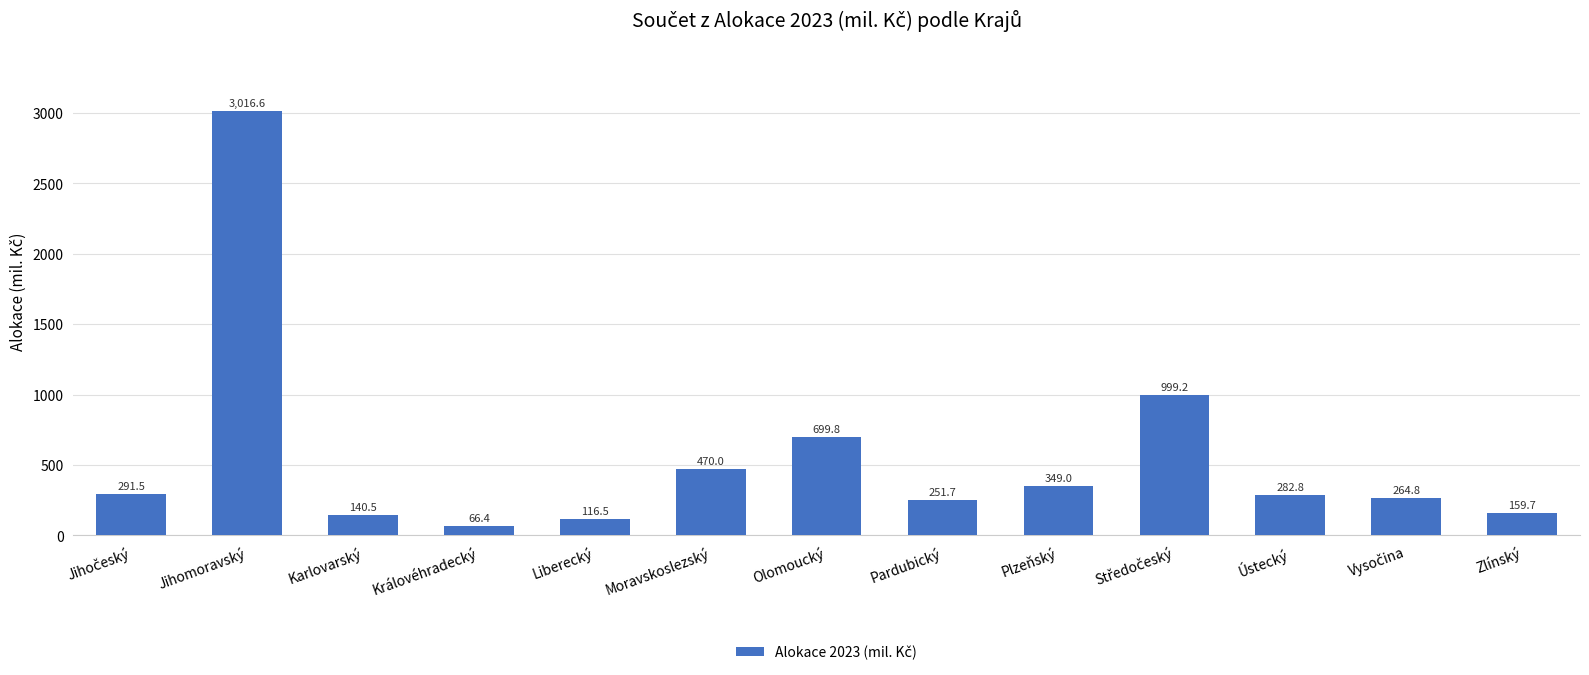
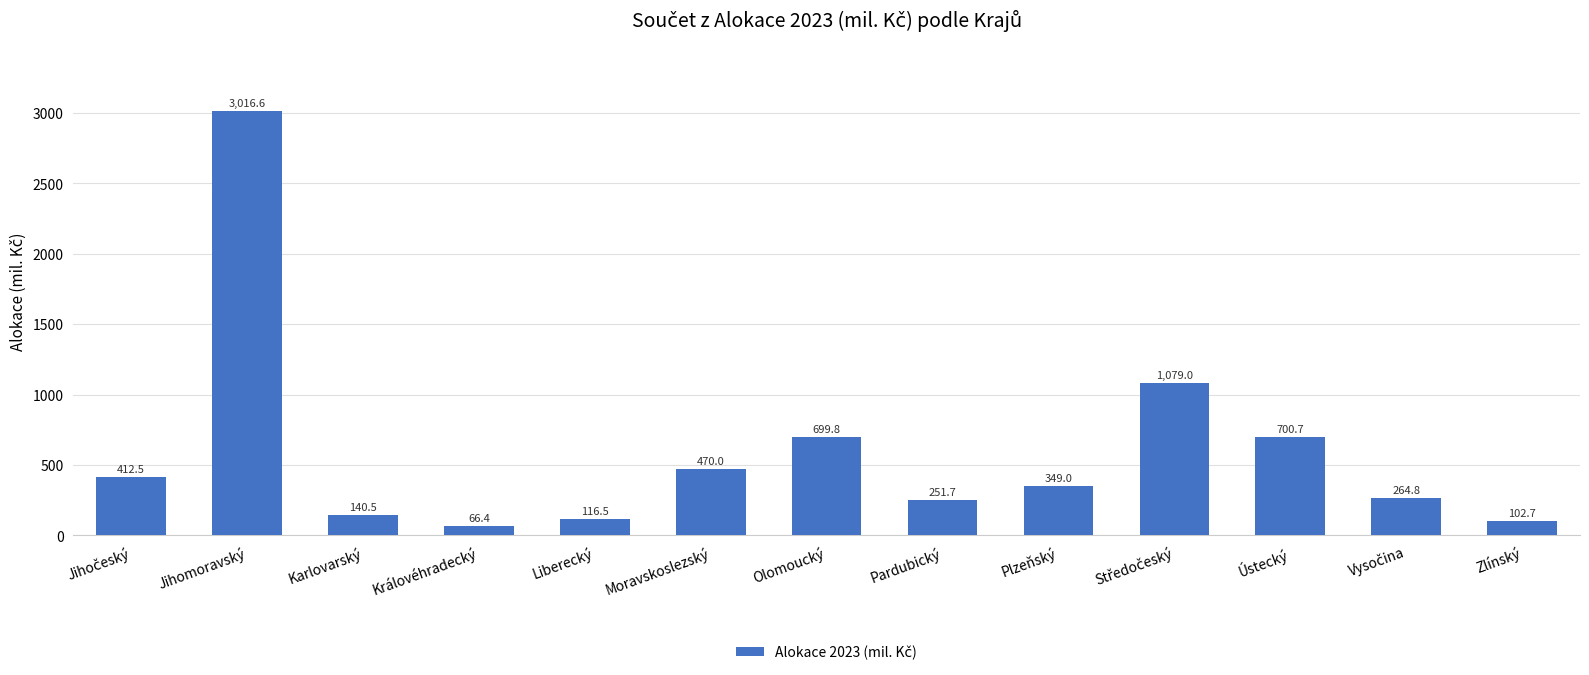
  {
-   "Jihočeský": "291.5",
+   "Jihočeský": "412.5",
    "Jihomoravský": "3,016.6",
    "Karlovarský": "140.5",
    "Královéhradecký": "66.4",
    "Liberecký": "116.5",
    "Moravskoslezský": "470.0",
    "Olomoucký": "699.8",
    "Pardubický": "251.7",
    "Plzeňský": "349.0",
-   "Středočeský": "999.2",
-   "Ústecký": "282.8",
+   "Středočeský": "1,079.0",
+   "Ústecký": "700.7",
    "Vysočina": "264.8",
-   "Zlínský": "159.7"
+   "Zlínský": "102.7"
  }
